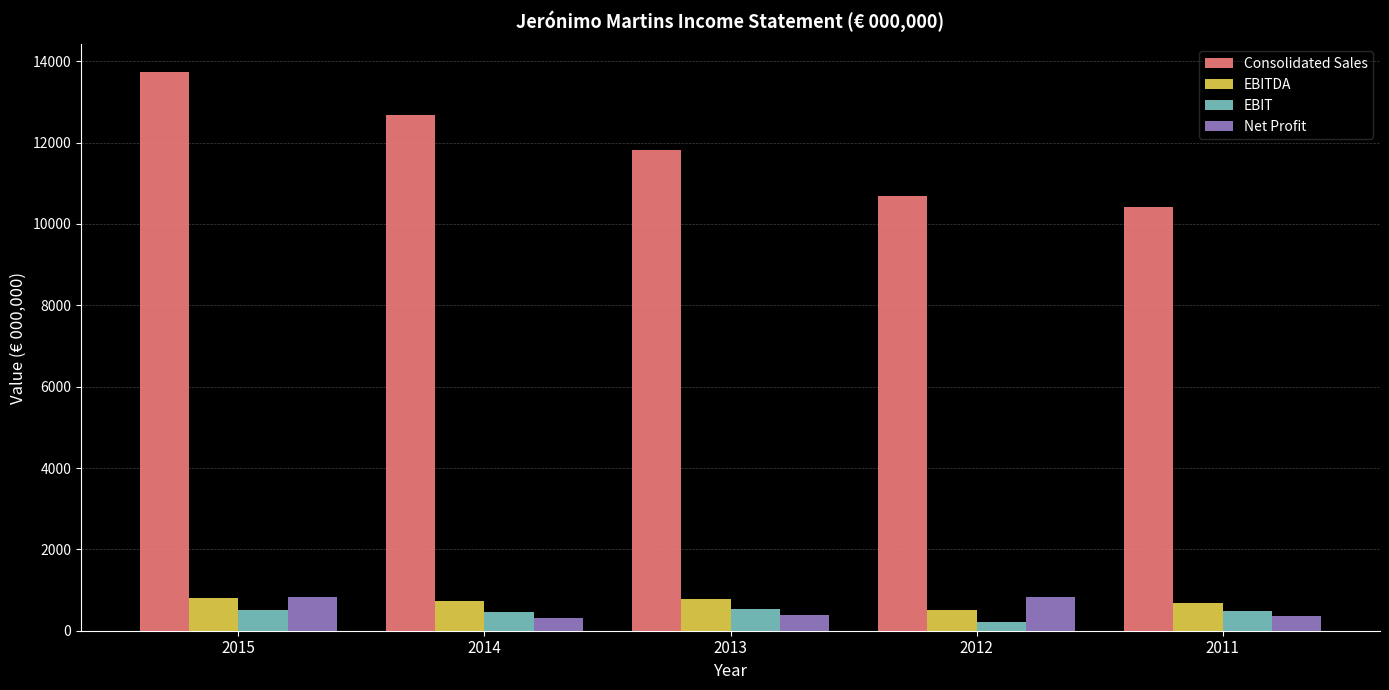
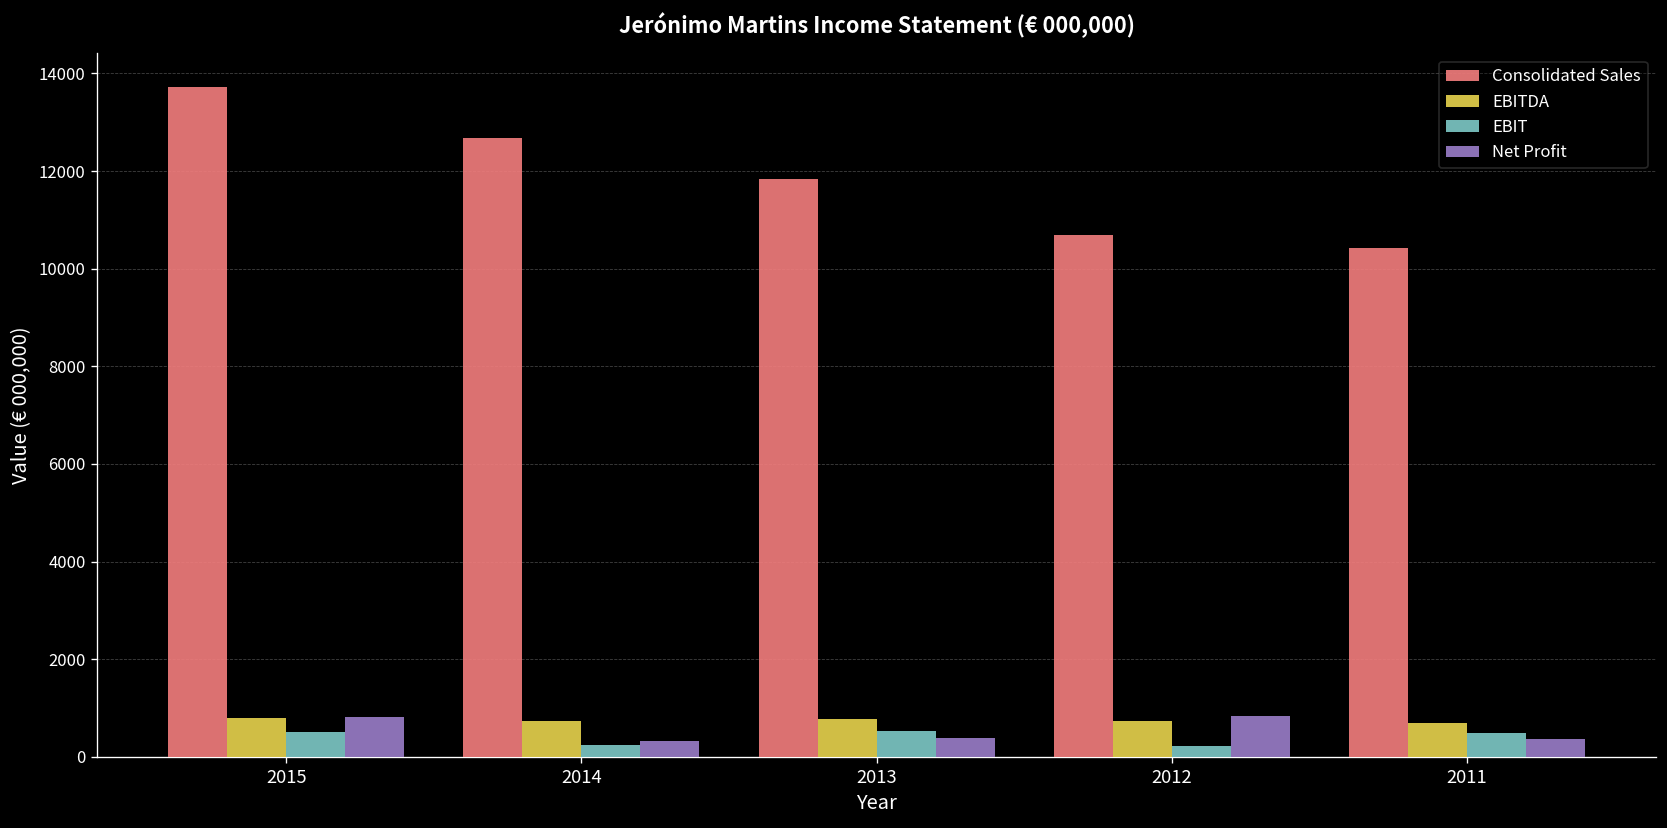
  {
    "Consolidated Sales": {
      "2015": 13700,
      "2014": 12700,
      "2013": 11800,
      "2012": 10700,
      "2011": 10400
    },
    "EBITDA": {
      "2015": 800,
      "2014": 700,
      "2013": 800,
-     "2012": 500,
+     "2012": 700,
      "2011": 700
    },
    "EBIT": {
      "2015": 500,
-     "2014": 500,
+     "2014": 200,
      "2013": 500,
      "2012": 200,
      "2011": 500
    },
    "Net Profit": {
      "2015": 800,
      "2014": 300,
      "2013": 400,
      "2012": 800,
      "2011": 400
    }
  }
